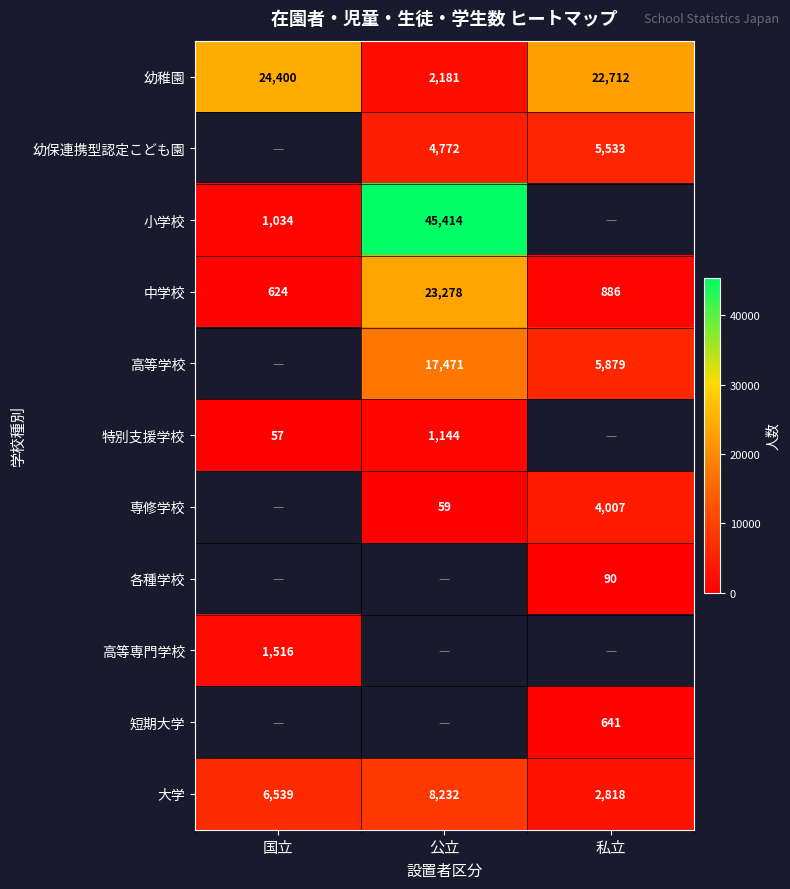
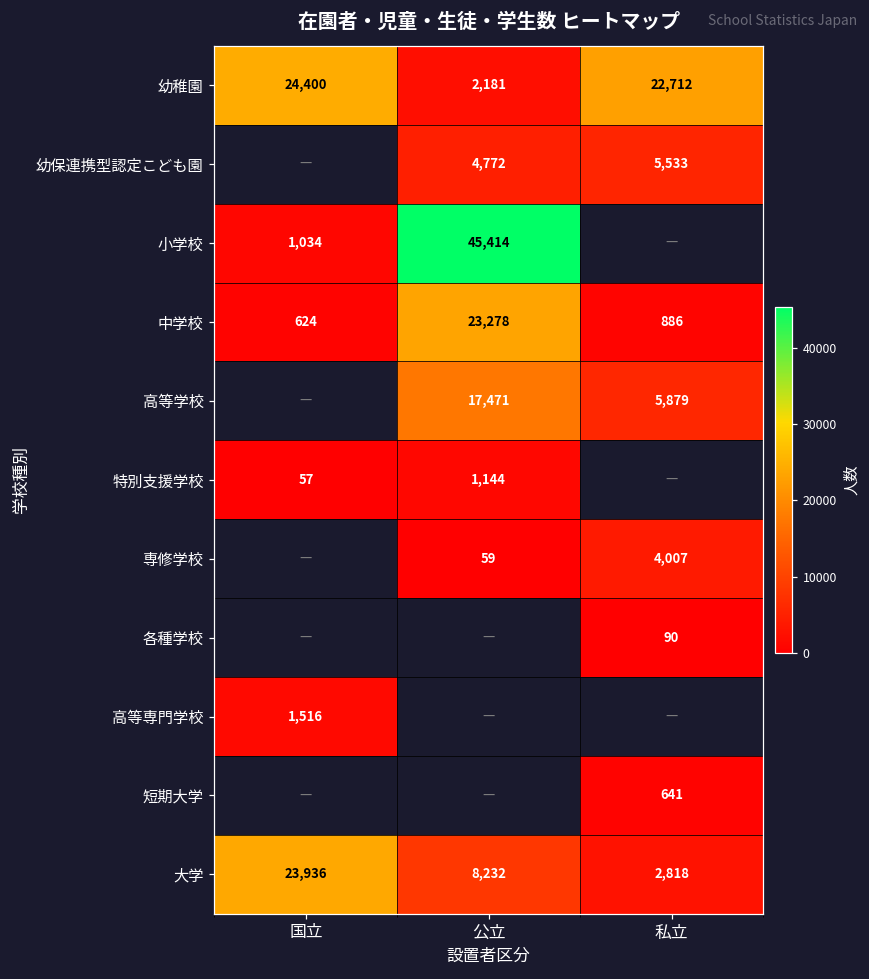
  {
    "幼稚園": {
      "国立": "24,400",
      "公立": "2,181",
      "私立": "22,712"
    },
    "幼保連携型認定こども園": {
      "公立": "4,772",
      "私立": "5,533"
    },
    "小学校": {
      "国立": "1,034",
      "公立": "45,414"
    },
    "中学校": {
      "国立": "624",
      "公立": "23,278",
      "私立": "886"
    },
    "高等学校": {
      "公立": "17,471",
      "私立": "5,879"
    },
    "特別支援学校": {
      "国立": "57",
      "公立": "1,144"
    },
    "専修学校": {
      "公立": "59",
      "私立": "4,007"
    },
    "各種学校": {
      "私立": "90"
    },
    "高等専門学校": {
      "国立": "1,516"
    },
    "短期大学": {
      "私立": "641"
    },
    "大学": {
-     "国立": "6,539",
+     "国立": "23,936",
      "公立": "8,232",
      "私立": "2,818"
    }
  }
